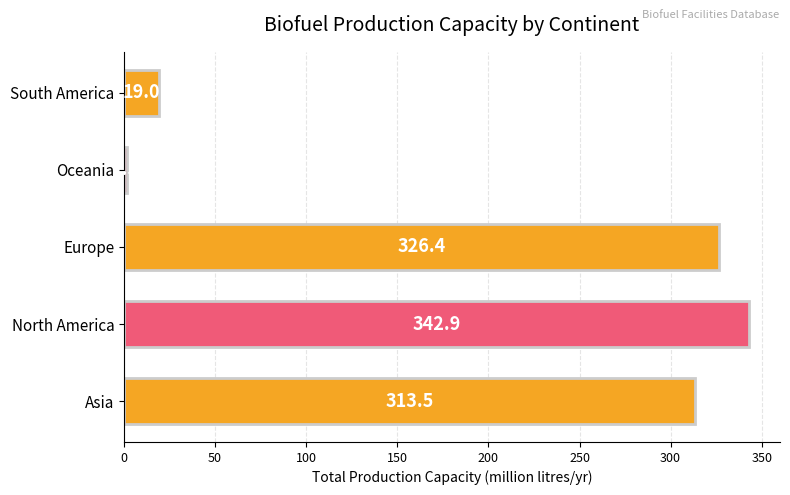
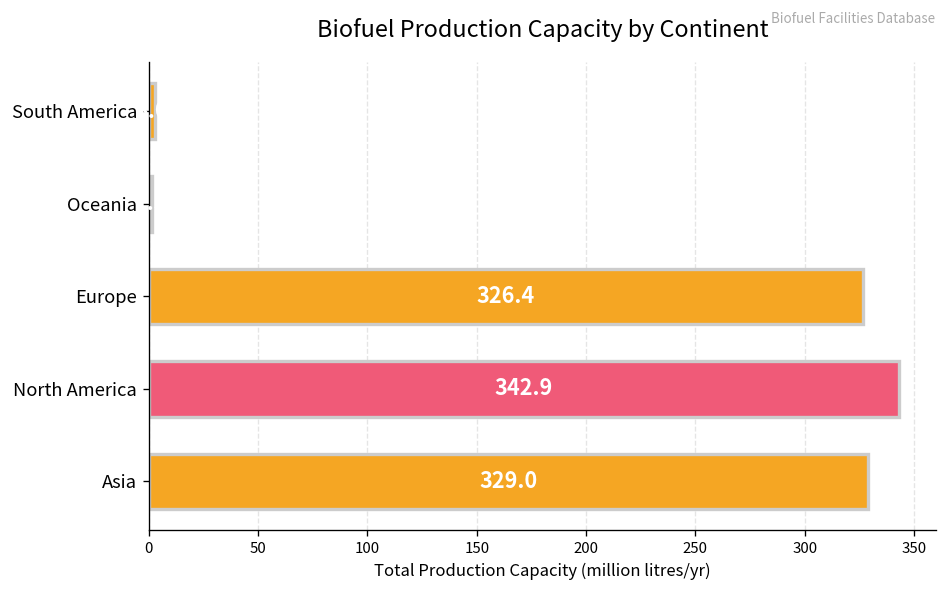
  {
-   "South America": 19,
+   "South America": 3,
    "Europe": 326.4,
    "North America": 342.9,
-   "Asia": 313.5
+   "Asia": 329.0
  }
